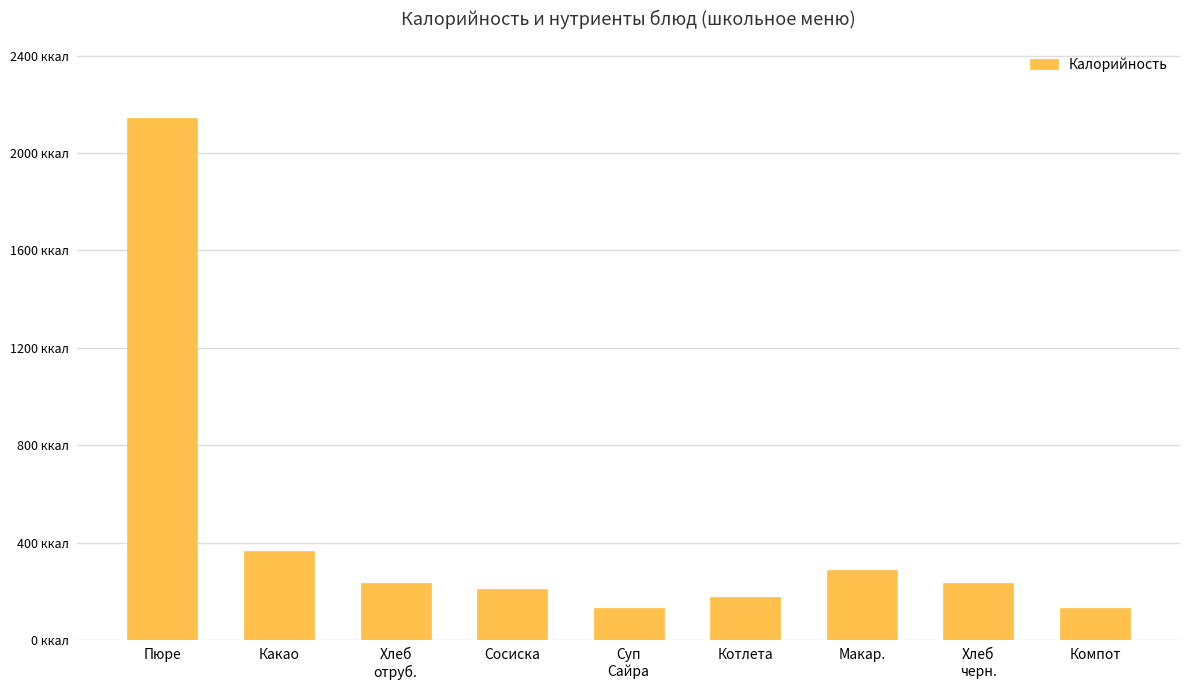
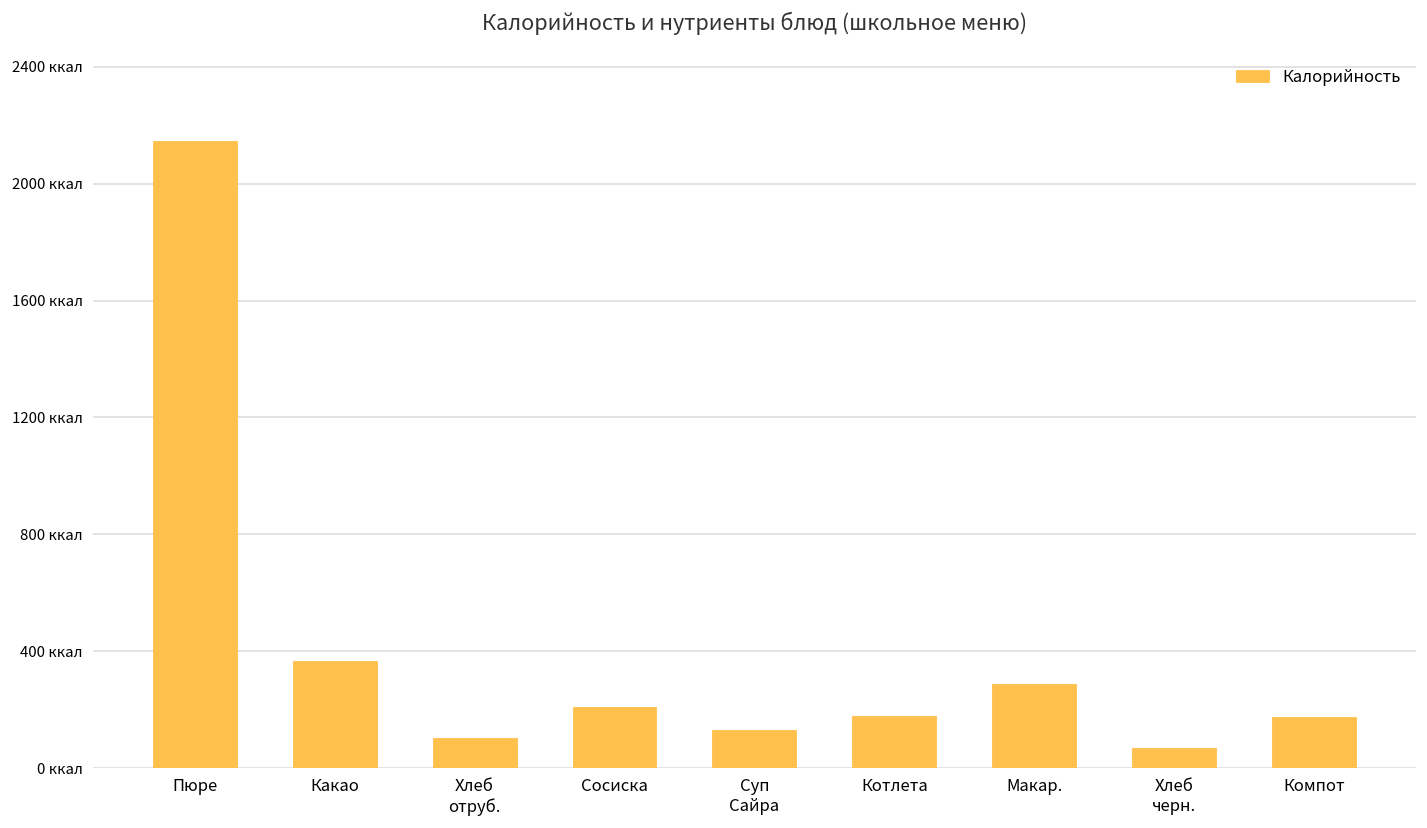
  {
    "Пюре": "2150 ккал",
    "Какао": "370 ккал",
-   "Хлеб отруб.": "240 ккал",
+   "Хлеб отруб.": "100 ккал",
    "Сосиска": "210 ккал",
    "Суп Сайра": "130 ккал",
    "Котлета": "180 ккал",
    "Макар.": "290 ккал",
-   "Хлеб черн.": "240 ккал",
-   "Компот": "130 ккал"
+   "Хлеб черн.": "70 ккал",
+   "Компот": "180 ккал"
  }
